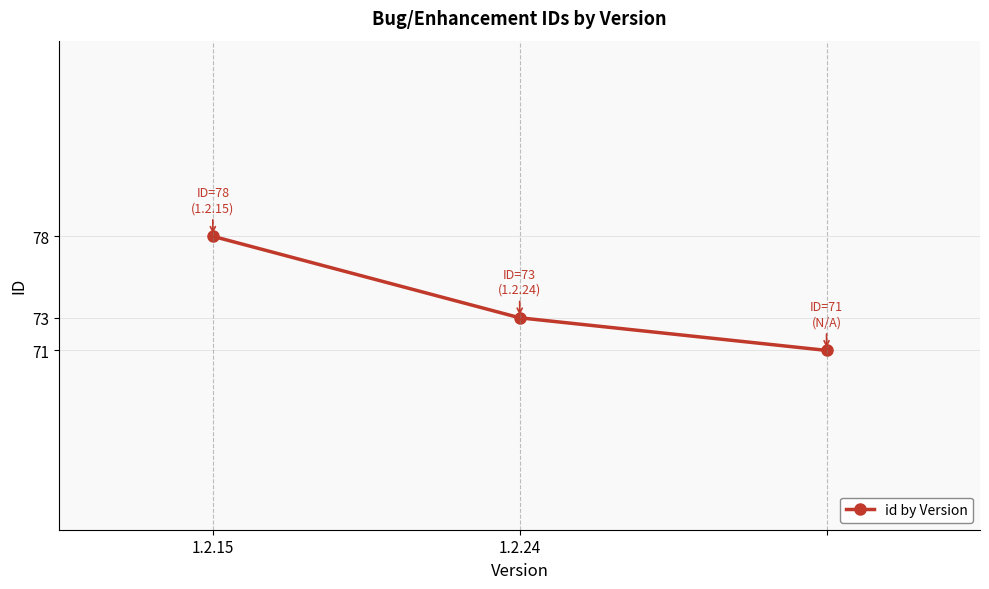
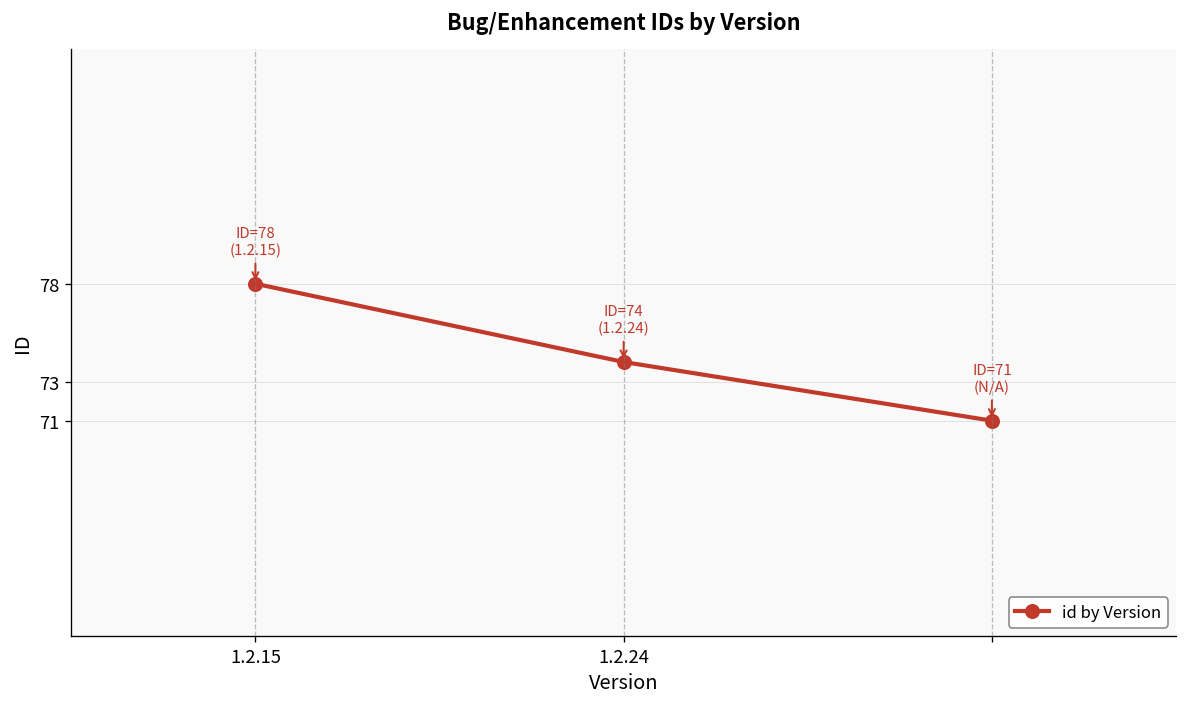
  {
    "1.2.15": 78,
-   "1.2.24": 73
+   "1.2.24": 74
  }
